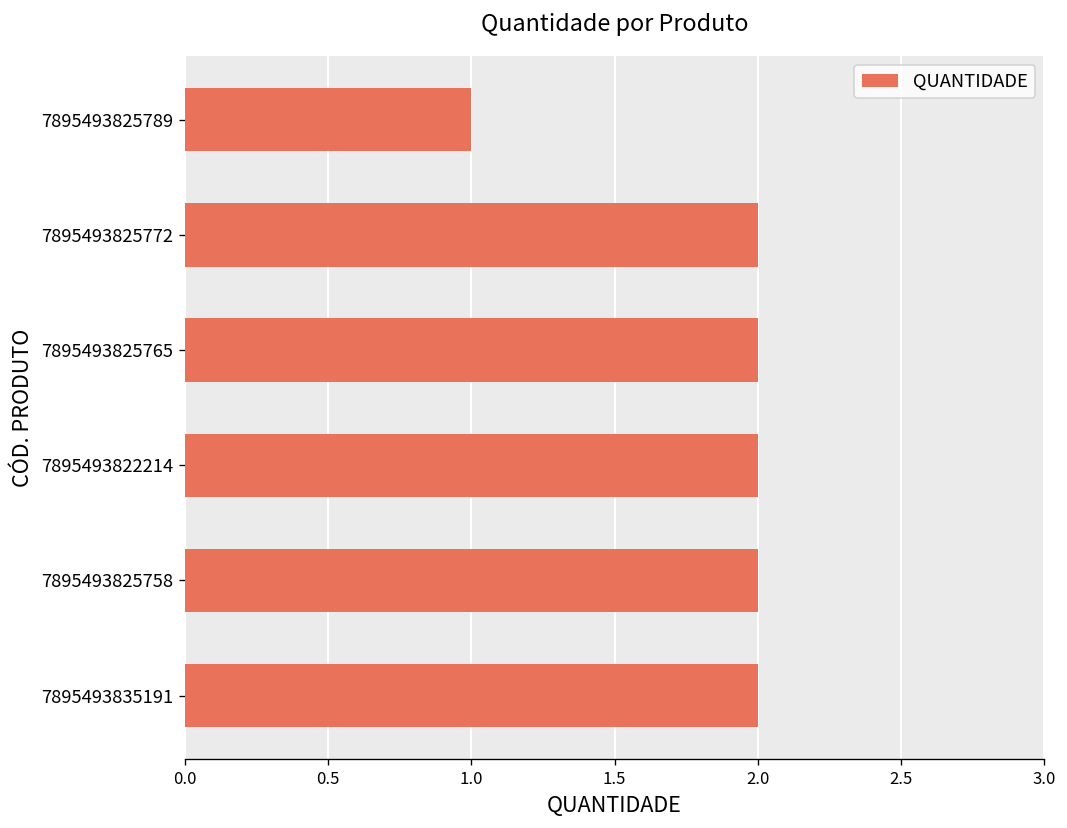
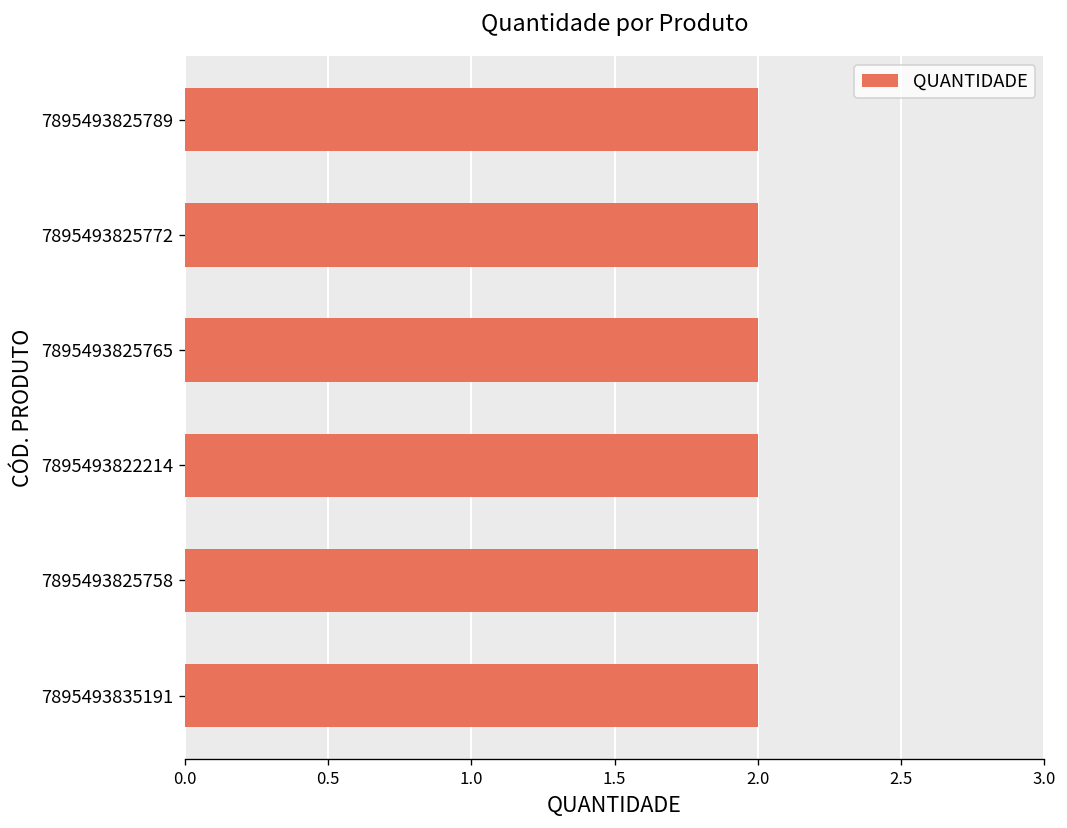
  {
-   "7895493825789": 1,
+   "7895493825789": 2,
    "7895493825772": 2,
    "7895493825765": 2,
    "7895493822214": 2,
    "7895493825758": 2,
    "7895493835191": 2
  }
